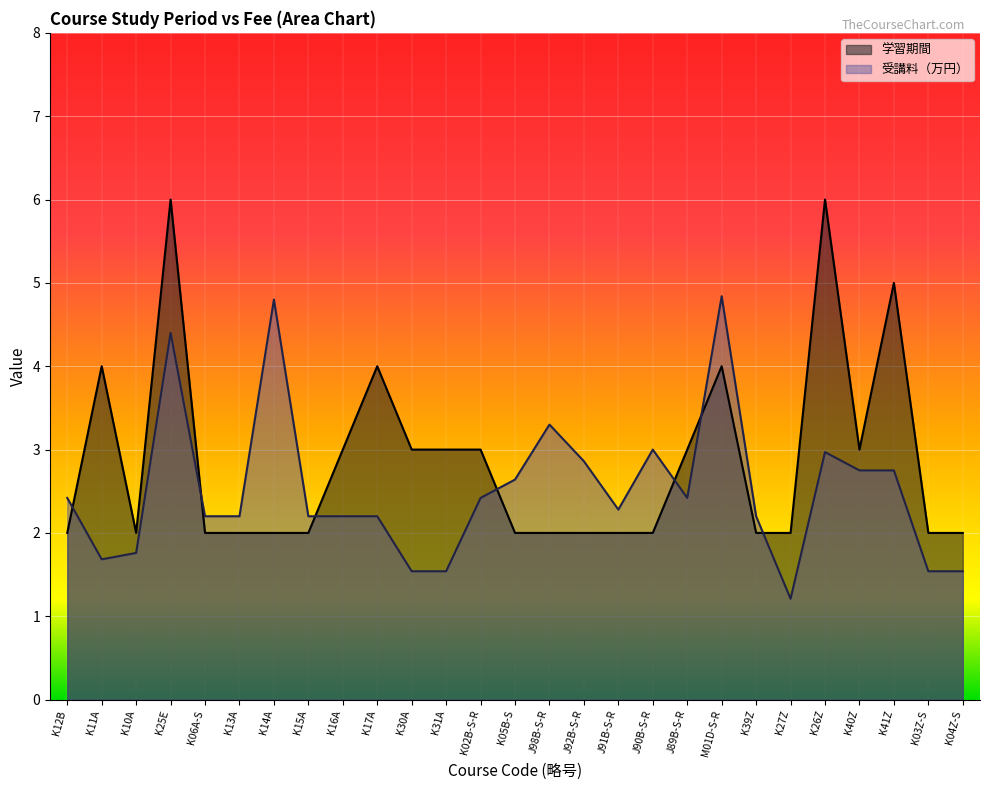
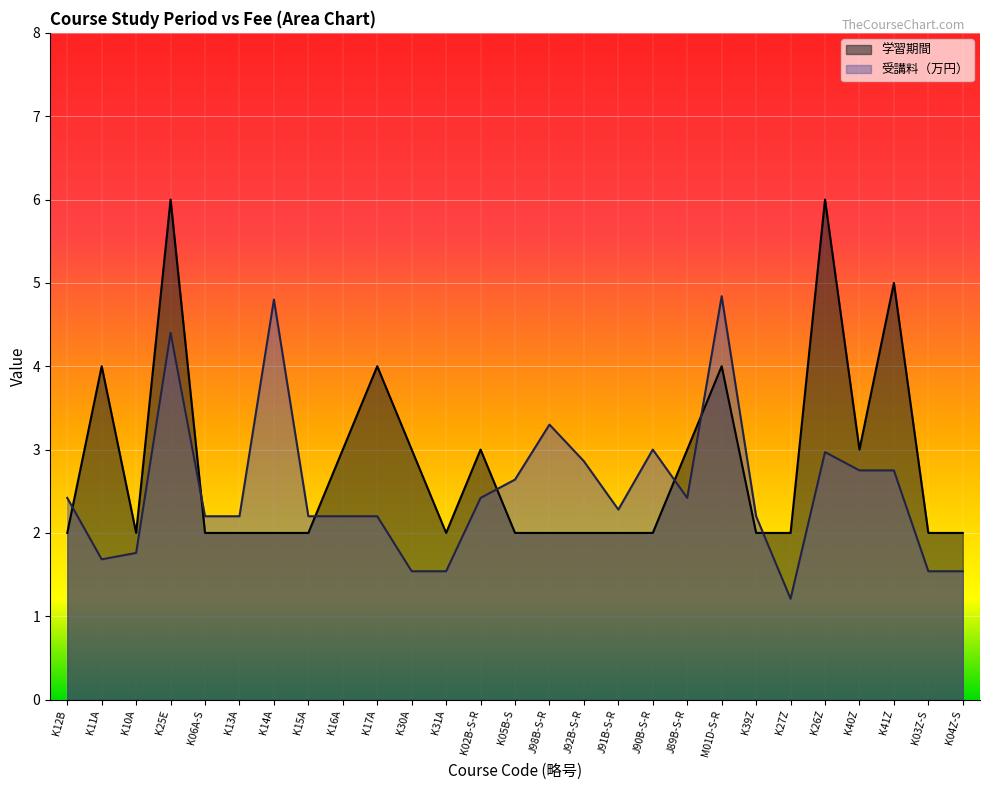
  {
    "学習期間": {
      "K12B": 2,
      "K11A": 4,
      "K10A": 2,
      "K25E": 6,
      "K06A-S": 2,
      "K13A": 2,
      "K14A": 2,
      "K15A": 2,
      "K16A": 3,
      "K17A": 4,
      "K30A": 3,
-     "K31A": 3,
+     "K31A": 2,
      "K02B-S-R": 3,
      "K05B-S": 2,
      "J98B-S-R": 2,
      "J92B-S-R": 2,
      "J91B-S-R": 2,
      "J90B-S-R": 2,
      "J89B-S-R": 3,
      "M01D-S-R": 4,
      "K39Z": 2,
      "K27Z": 2,
      "K26Z": 6,
      "K40Z": 3,
      "K41Z": 5,
      "K03Z-S": 2,
      "K04Z-S": 2
    },
    "受講料（万円）": {
      "K12B": 2.4,
      "K11A": 1.7,
      "K10A": 1.8,
      "K25E": 4.4,
      "K06A-S": 2.2,
      "K13A": 2.2,
      "K14A": 4.8,
      "K15A": 2.2,
      "K16A": 2.2,
      "K17A": 2.2,
      "K30A": 1.5,
      "K31A": 1.5,
      "K02B-S-R": 2.4,
      "K05B-S": 2.6,
      "J98B-S-R": 3.3,
      "J92B-S-R": 2.9,
      "J91B-S-R": 2.3,
      "J90B-S-R": 3,
      "J89B-S-R": 2.4,
      "M01D-S-R": 4.8,
      "K39Z": 2.2,
      "K27Z": 1.2,
      "K26Z": 3.0,
      "K40Z": 2.8,
      "K41Z": 2.8,
      "K03Z-S": 1.5,
      "K04Z-S": 1.5
    }
  }
